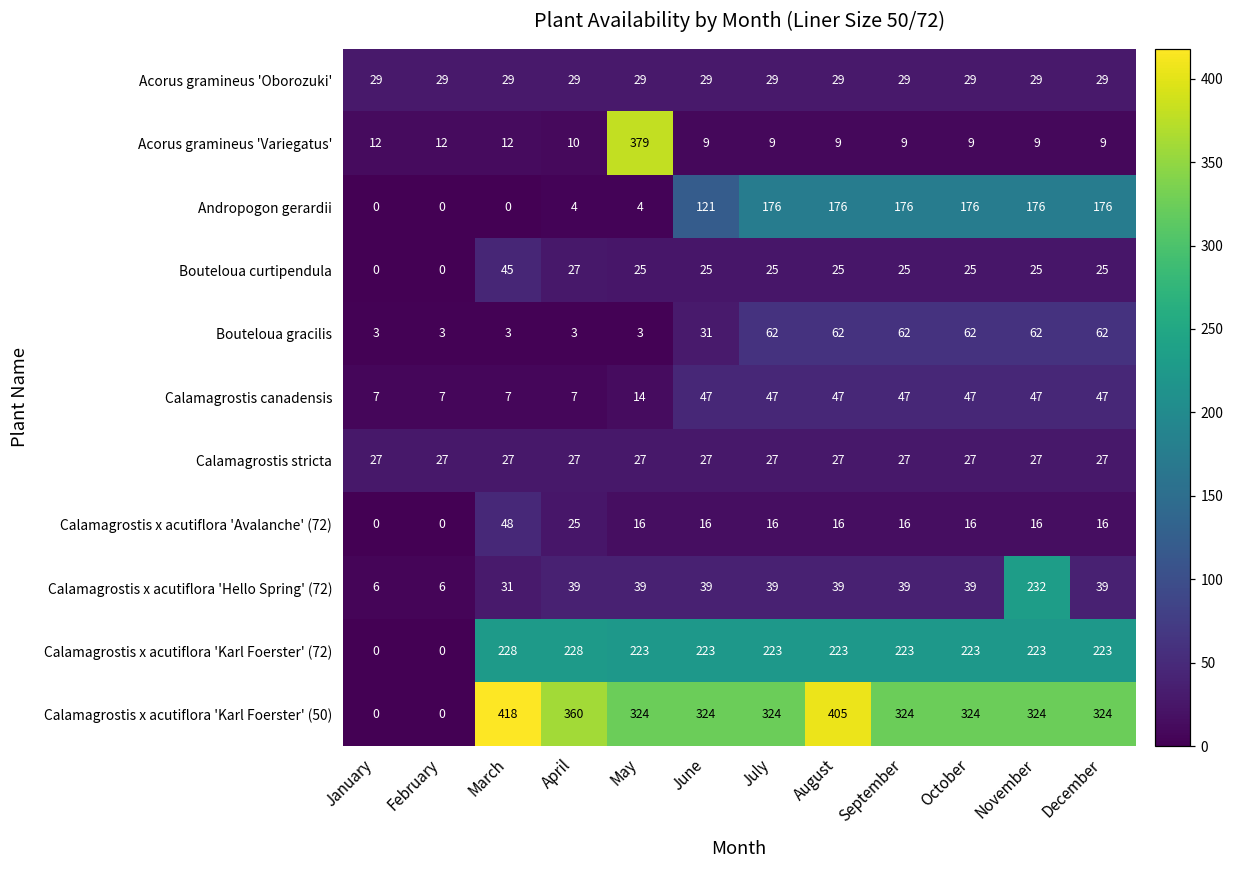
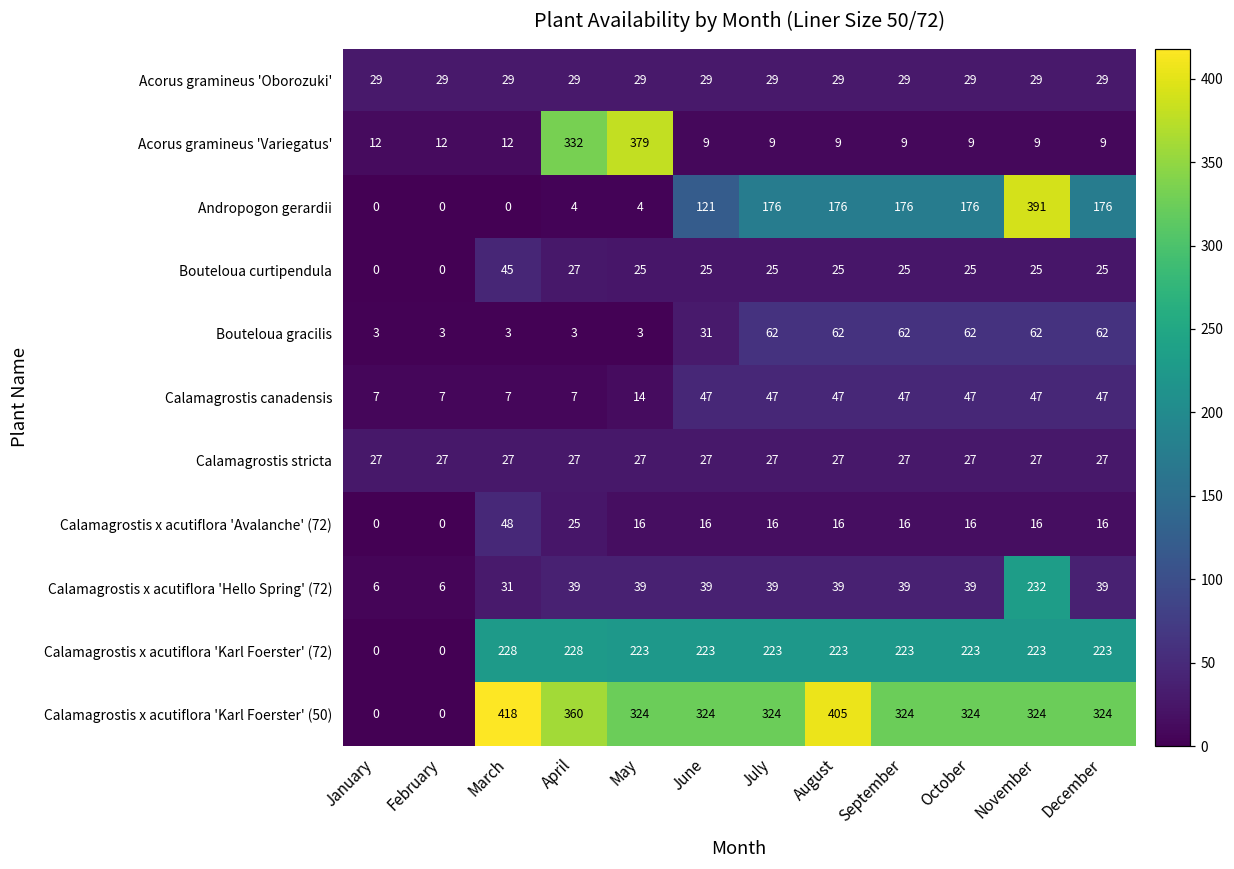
  {
    "Acorus gramineus 'Oborozuki'": {
      "January": 29,
      "February": 29,
      "March": 29,
      "April": 29,
      "May": 29,
      "June": 29,
      "July": 29,
      "August": 29,
      "September": 29,
      "October": 29,
      "November": 29,
      "December": 29
    },
    "Acorus gramineus 'Variegatus'": {
      "January": 12,
      "February": 12,
      "March": 12,
-     "April": 10,
+     "April": 332,
      "May": 379,
      "June": 9,
      "July": 9,
      "August": 9,
      "September": 9,
      "October": 9,
      "November": 9,
      "December": 9
    },
    "Andropogon gerardii": {
      "January": 0,
      "February": 0,
      "March": 0,
      "April": 4,
      "May": 4,
      "June": 121,
      "July": 176,
      "August": 176,
      "September": 176,
      "October": 176,
-     "November": 176,
+     "November": 391,
      "December": 176
    },
    "Bouteloua curtipendula": {
      "January": 0,
      "February": 0,
      "March": 45,
      "April": 27,
      "May": 25,
      "June": 25,
      "July": 25,
      "August": 25,
      "September": 25,
      "October": 25,
      "November": 25,
      "December": 25
    },
    "Bouteloua gracilis": {
      "January": 3,
      "February": 3,
      "March": 3,
      "April": 3,
      "May": 3,
      "June": 31,
      "July": 62,
      "August": 62,
      "September": 62,
      "October": 62,
      "November": 62,
      "December": 62
    },
    "Calamagrostis canadensis": {
      "January": 7,
      "February": 7,
      "March": 7,
      "April": 7,
      "May": 14,
      "June": 47,
      "July": 47,
      "August": 47,
      "September": 47,
      "October": 47,
      "November": 47,
      "December": 47
    },
    "Calamagrostis stricta": {
      "January": 27,
      "February": 27,
      "March": 27,
      "April": 27,
      "May": 27,
      "June": 27,
      "July": 27,
      "August": 27,
      "September": 27,
      "October": 27,
      "November": 27,
      "December": 27
    },
    "Calamagrostis x acutiflora 'Avalanche' (72)": {
      "January": 0,
      "February": 0,
      "March": 48,
      "April": 25,
      "May": 16,
      "June": 16,
      "July": 16,
      "August": 16,
      "September": 16,
      "October": 16,
      "November": 16,
      "December": 16
    },
    "Calamagrostis x acutiflora 'Hello Spring' (72)": {
      "January": 6,
      "February": 6,
      "March": 31,
      "April": 39,
      "May": 39,
      "June": 39,
      "July": 39,
      "August": 39,
      "September": 39,
      "October": 39,
      "November": 232,
      "December": 39
    },
    "Calamagrostis x acutiflora 'Karl Foerster' (72)": {
      "January": 0,
      "February": 0,
      "March": 228,
      "April": 228,
      "May": 223,
      "June": 223,
      "July": 223,
      "August": 223,
      "September": 223,
      "October": 223,
      "November": 223,
      "December": 223
    },
    "Calamagrostis x acutiflora 'Karl Foerster' (50)": {
      "January": 0,
      "February": 0,
      "March": 418,
      "April": 360,
      "May": 324,
      "June": 324,
      "July": 324,
      "August": 405,
      "September": 324,
      "October": 324,
      "November": 324,
      "December": 324
    }
  }
